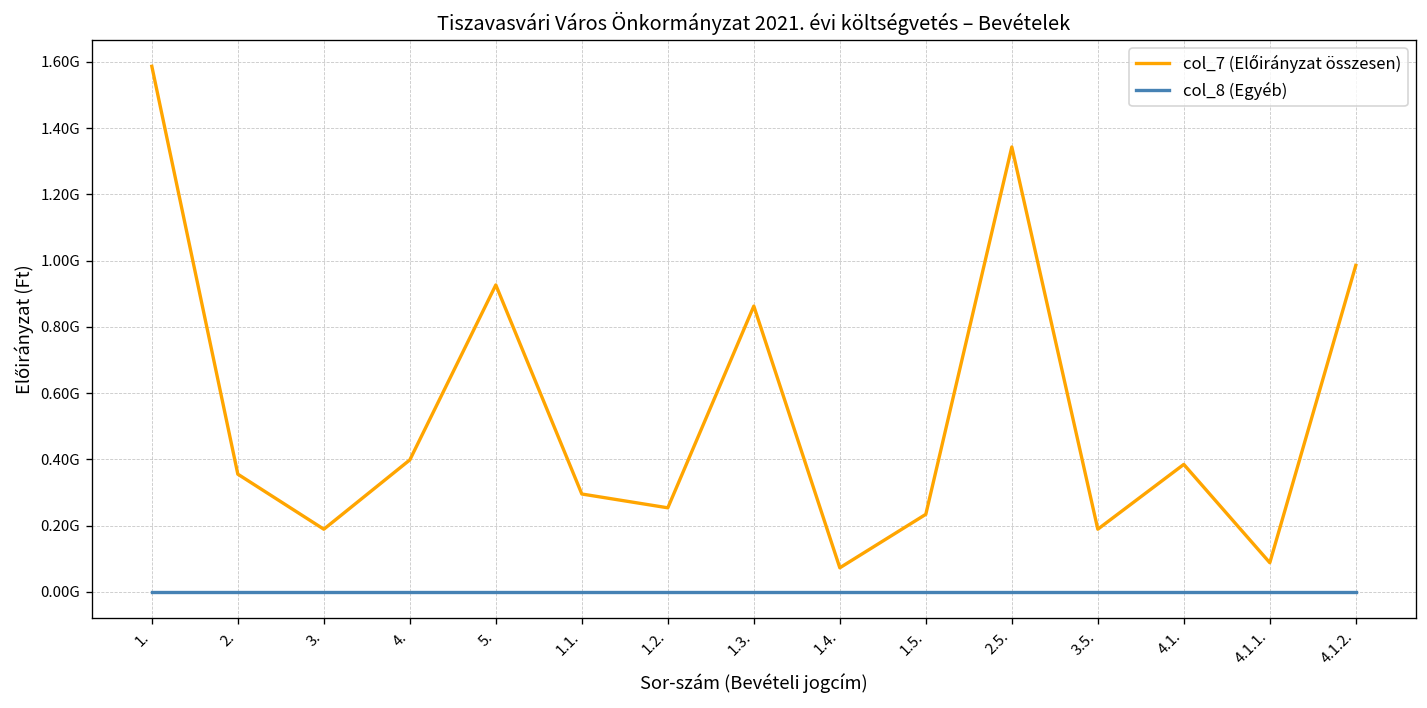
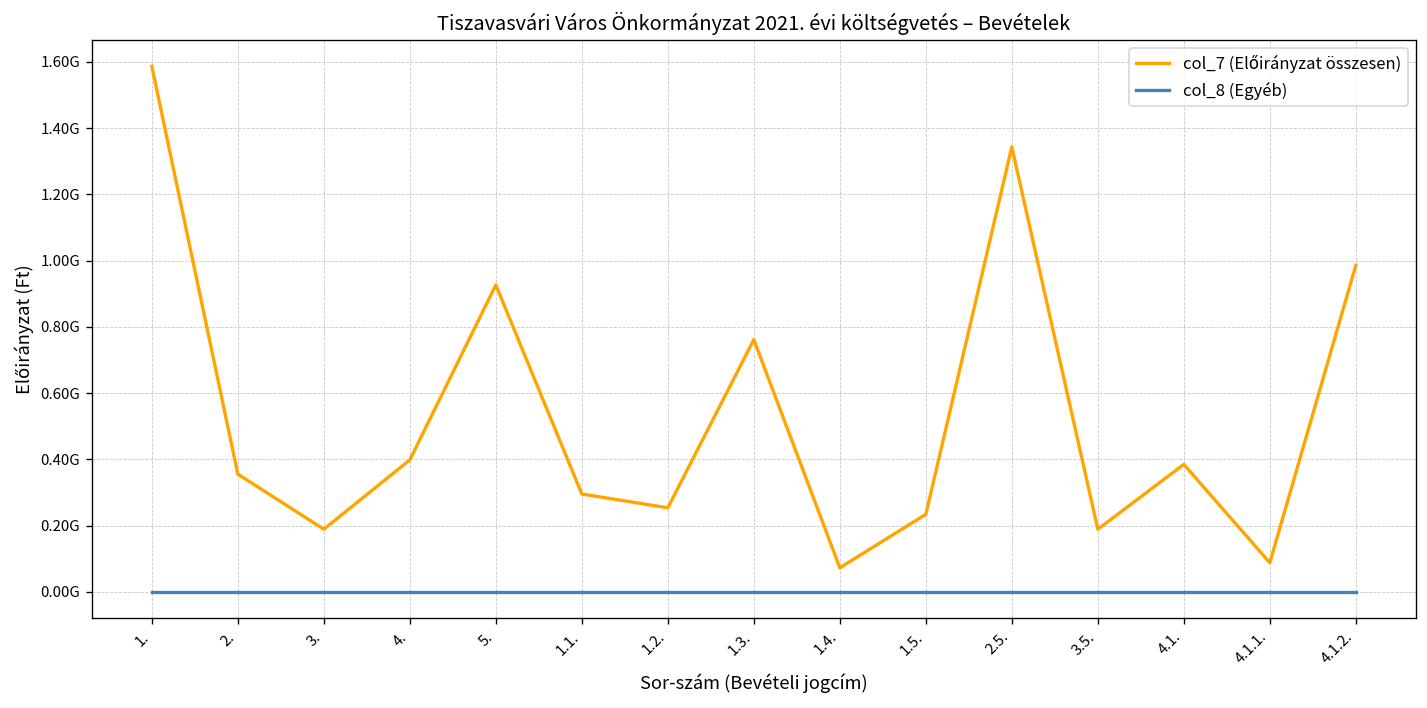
  {
    "col_7 (Előirányzat összesen)": {
      "1.": 1590000000,
      "2.": 360000000,
      "3.": 190000000,
      "4.": 400000000,
      "5.": 930000000,
      "1.1.": 300000000,
      "1.2.": 250000000,
-     "1.3.": 860000000,
+     "1.3.": 760000000,
      "1.4.": 70000000,
      "1.5.": 230000000,
      "2.5.": 1340000000,
      "3.5.": 190000000,
      "4.1.": 390000000,
      "4.1.1.": 90000000,
      "4.1.2.": 990000000
    },
    "col_8 (Egyéb)": {
      "1.": 0,
      "2.": 0,
      "3.": 0,
      "4.": 0,
      "5.": 0,
      "1.1.": 0,
      "1.2.": 0,
      "1.3.": 0,
      "1.4.": 0,
      "1.5.": 0,
      "2.5.": 0,
      "3.5.": 0,
      "4.1.": 0,
      "4.1.1.": 0,
      "4.1.2.": 0
    }
  }
